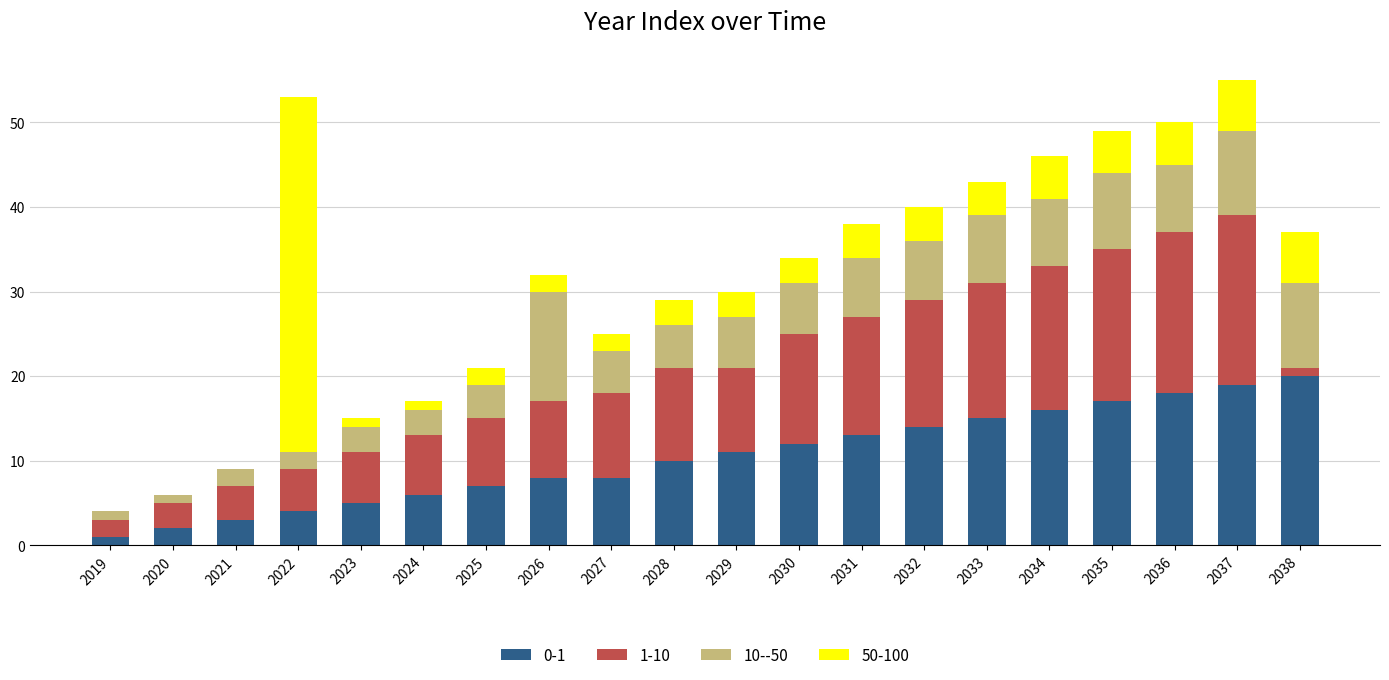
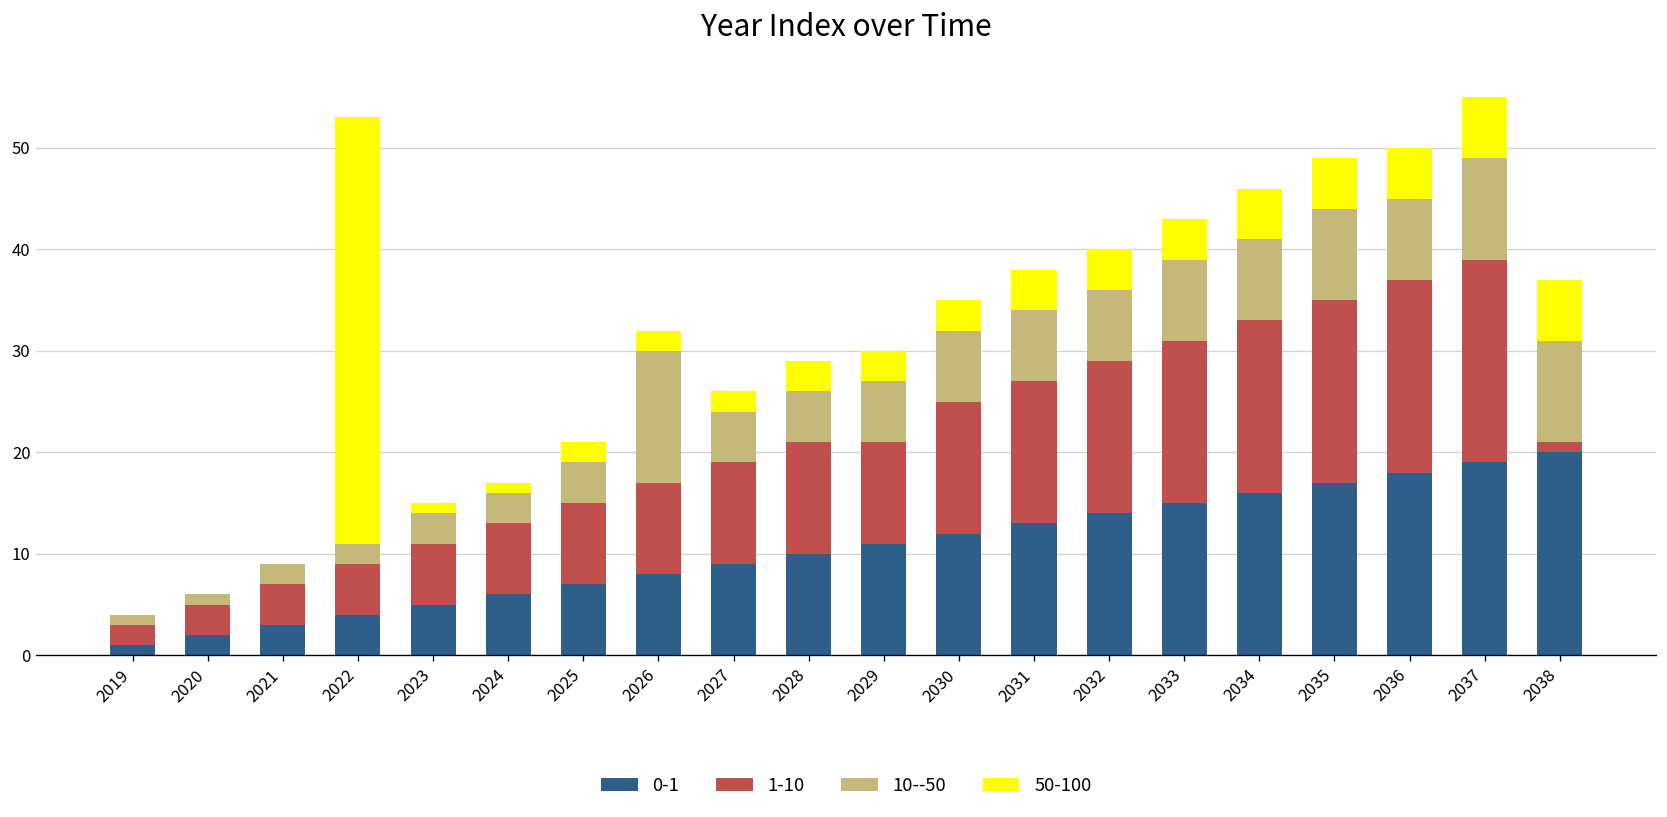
  {
    "0-1": {
      "2019": 1,
      "2020": 2,
      "2021": 3,
      "2022": 4,
      "2023": 5,
      "2024": 6,
      "2025": 7,
      "2026": 8,
-     "2027": 8,
+     "2027": 9,
      "2028": 10,
      "2029": 11,
      "2030": 12,
      "2031": 13,
      "2032": 14,
      "2033": 15,
      "2034": 16,
      "2035": 17,
      "2036": 18,
      "2037": 19,
      "2038": 20
    },
    "1-10": {
      "2019": 2,
      "2020": 3,
      "2021": 4,
      "2022": 5,
      "2023": 6,
      "2024": 7,
      "2025": 8,
      "2026": 9,
      "2027": 10,
      "2028": 11,
      "2029": 10,
      "2030": 13,
      "2031": 14,
      "2032": 15,
      "2033": 16,
      "2034": 17,
      "2035": 18,
      "2036": 19,
      "2037": 20,
      "2038": 1
    },
    "10--50": {
      "2019": 1,
      "2020": 1,
      "2021": 2,
      "2022": 2,
      "2023": 3,
      "2024": 3,
      "2025": 4,
      "2026": 13,
      "2027": 5,
      "2028": 5,
      "2029": 6,
-     "2030": 6,
+     "2030": 7,
      "2031": 7,
      "2032": 7,
      "2033": 8,
      "2034": 8,
      "2035": 9,
      "2036": 8,
      "2037": 10,
      "2038": 10
    },
    "50-100": {
      "2019": 0,
      "2020": 0,
      "2021": 0,
      "2022": 42,
      "2023": 1,
      "2024": 1,
      "2025": 2,
      "2026": 2,
      "2027": 2,
      "2028": 3,
      "2029": 3,
      "2030": 3,
      "2031": 4,
      "2032": 4,
      "2033": 4,
      "2034": 5,
      "2035": 5,
      "2036": 5,
      "2037": 6,
      "2038": 6
    }
  }
